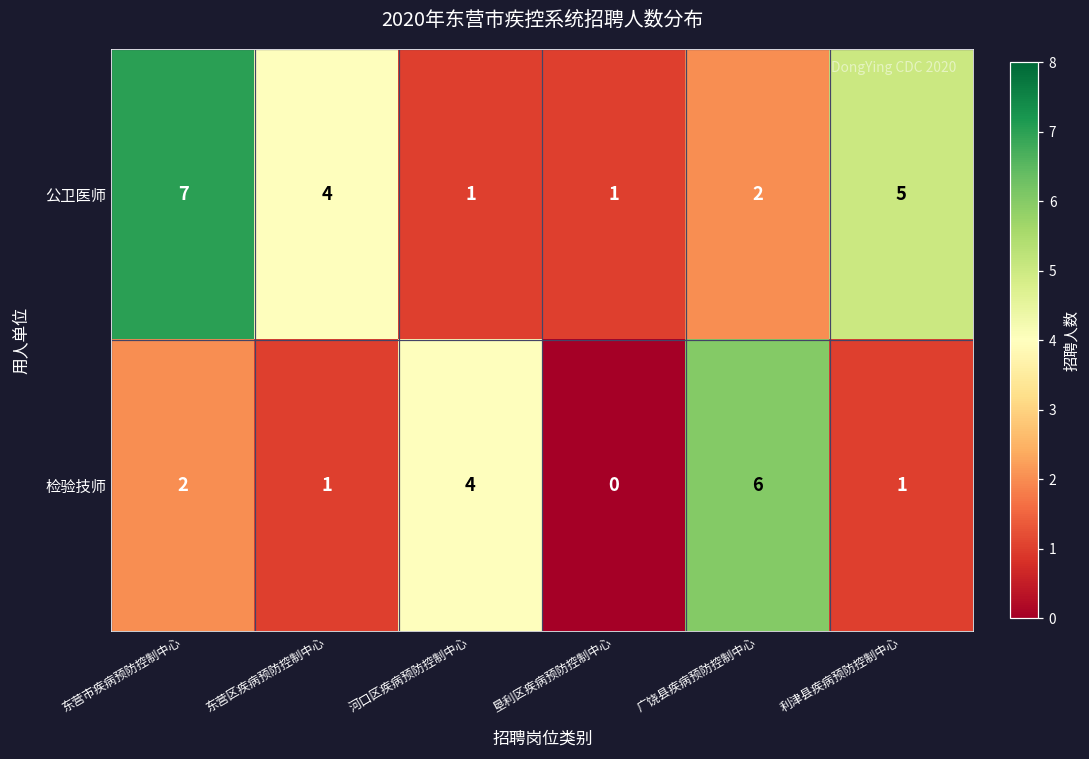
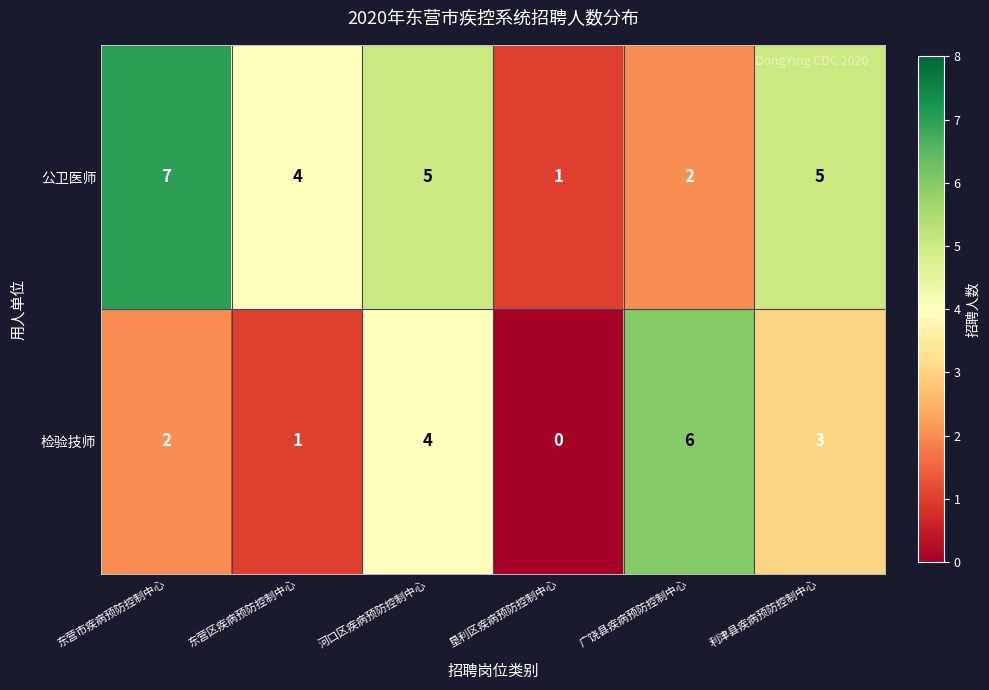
  {
    "公卫医师": {
      "东营市疾病预防控制中心": 7,
      "东营区疾病预防控制中心": 4,
-     "河口区疾病预防控制中心": 1,
+     "河口区疾病预防控制中心": 5,
      "垦利区疾病预防控制中心": 1,
      "广饶县疾病预防控制中心": 2
    },
    "检验技师": {
      "东营市疾病预防控制中心": 2,
      "东营区疾病预防控制中心": 1,
      "河口区疾病预防控制中心": 4,
      "垦利区疾病预防控制中心": 0,
      "广饶县疾病预防控制中心": 6,
-     "利津县疾病预防控制中心": 1
+     "利津县疾病预防控制中心": 3
    }
  }
